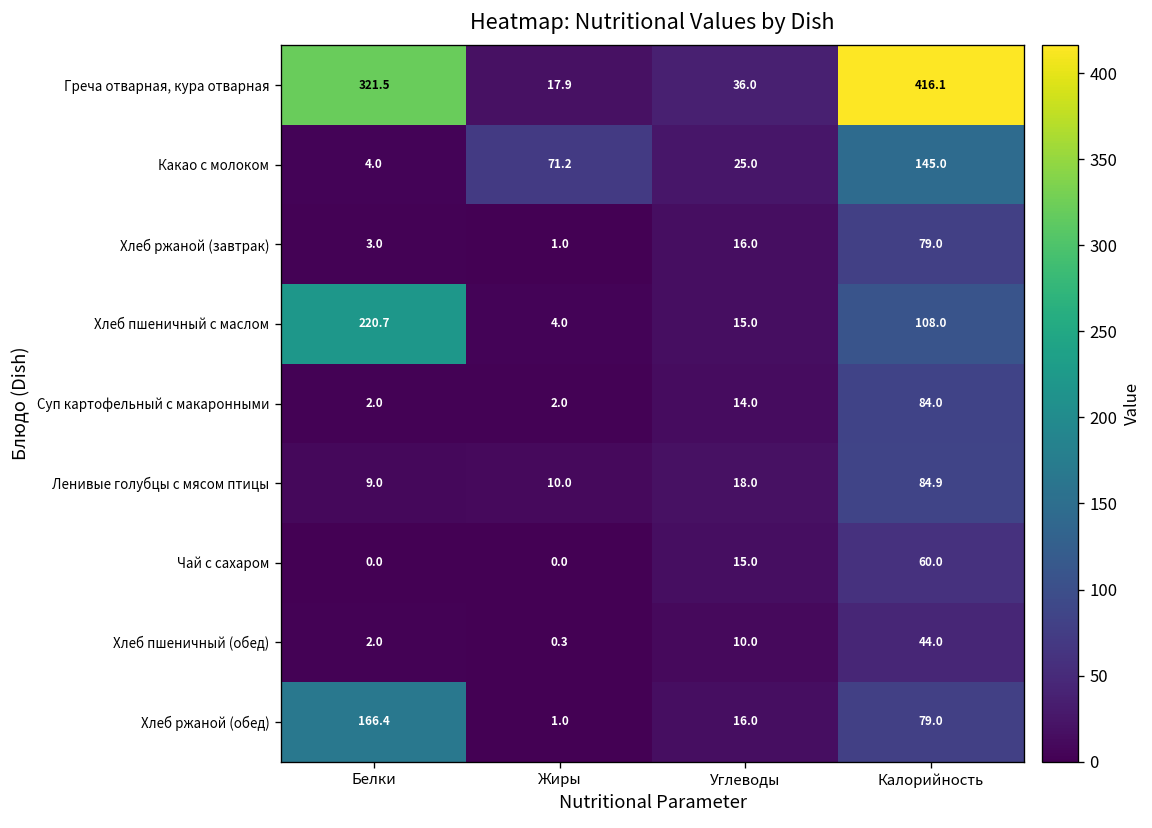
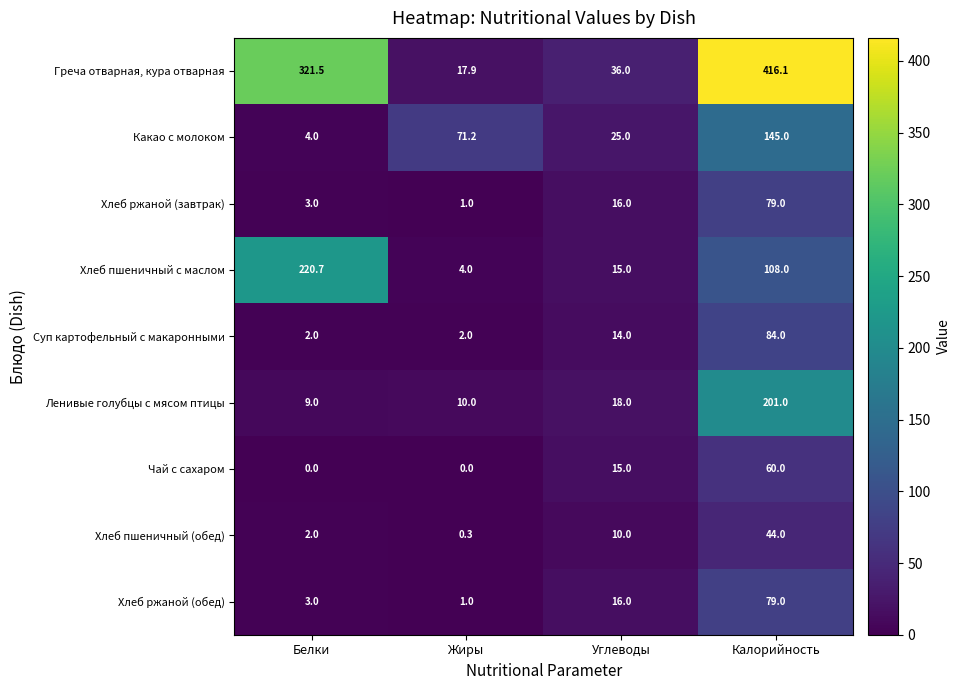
  {
    "Греча отварная, кура отварная": {
      "Белки": 321.5,
      "Жиры": 17.9,
      "Углеводы": 36.0,
      "Калорийность": 416.1
    },
    "Какао с молоком": {
      "Белки": 4.0,
      "Жиры": 71.2,
      "Углеводы": 25.0,
      "Калорийность": 145.0
    },
    "Хлеб ржаной (завтрак)": {
      "Белки": 3.0,
      "Жиры": 1.0,
      "Углеводы": 16.0,
      "Калорийность": 79.0
    },
    "Хлеб пшеничный с маслом": {
      "Белки": 220.7,
      "Жиры": 4.0,
      "Углеводы": 15.0,
      "Калорийность": 108.0
    },
    "Суп картофельный с макаронными": {
      "Белки": 2.0,
      "Жиры": 2.0,
      "Углеводы": 14.0,
      "Калорийность": 84.0
    },
    "Ленивые голубцы с мясом птицы": {
      "Белки": 9.0,
      "Жиры": 10.0,
      "Углеводы": 18.0,
-     "Калорийность": 84.9
+     "Калорийность": 201.0
    },
    "Чай с сахаром": {
      "Белки": 0.0,
      "Жиры": 0.0,
      "Углеводы": 15.0,
      "Калорийность": 60.0
    },
    "Хлеб пшеничный (обед)": {
      "Белки": 2.0,
      "Жиры": 0.3,
      "Углеводы": 10.0,
      "Калорийность": 44.0
    },
    "Хлеб ржаной (обед)": {
-     "Белки": 166.4,
+     "Белки": 3.0,
      "Жиры": 1.0,
      "Углеводы": 16.0,
      "Калорийность": 79.0
    }
  }
